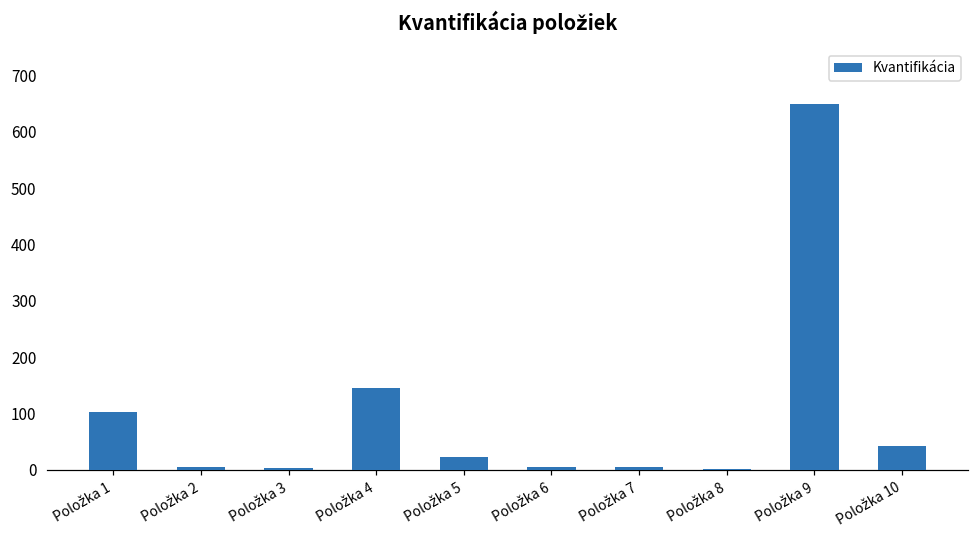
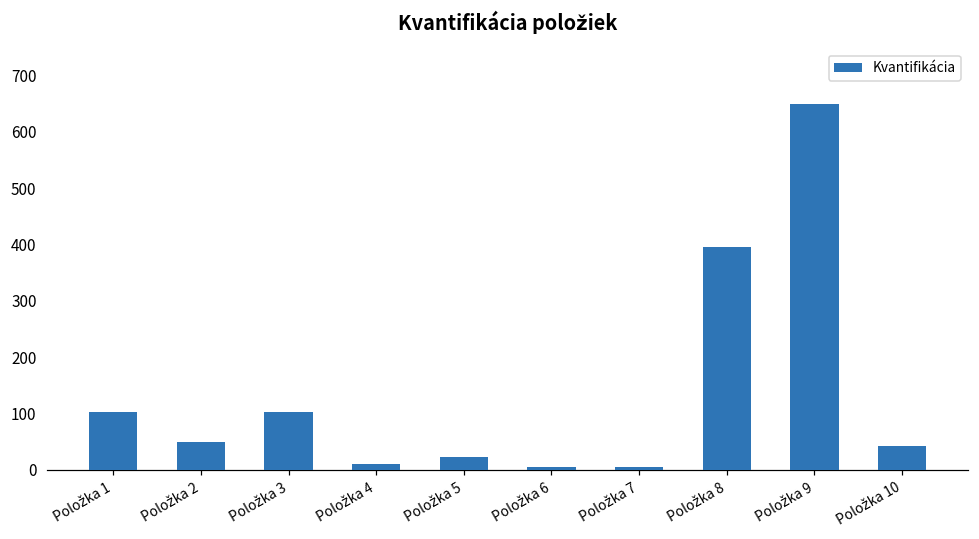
  {
    "Položka 1": 100,
-   "Položka 2": 10,
-   "Položka 3": 0,
-   "Položka 4": 150,
+   "Položka 2": 50,
+   "Položka 3": 100,
+   "Položka 4": 10,
    "Položka 5": 20,
    "Položka 6": 10,
    "Položka 7": 10,
-   "Položka 8": 0,
+   "Položka 8": 400,
    "Položka 9": 650,
    "Položka 10": 40
  }
